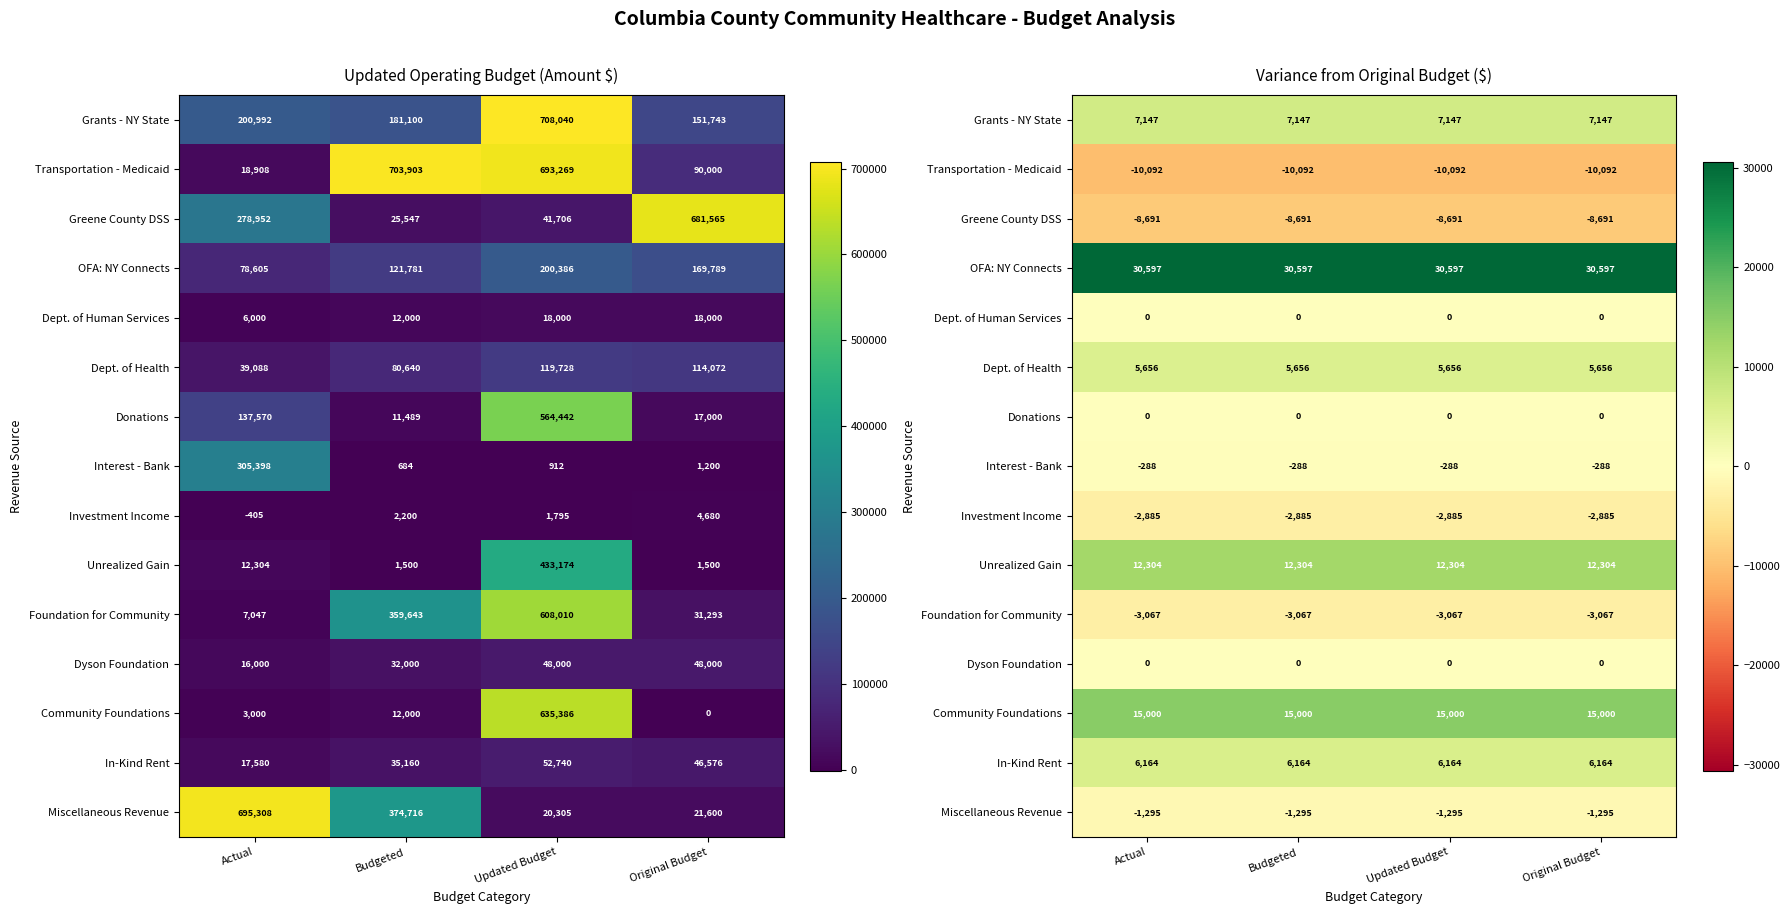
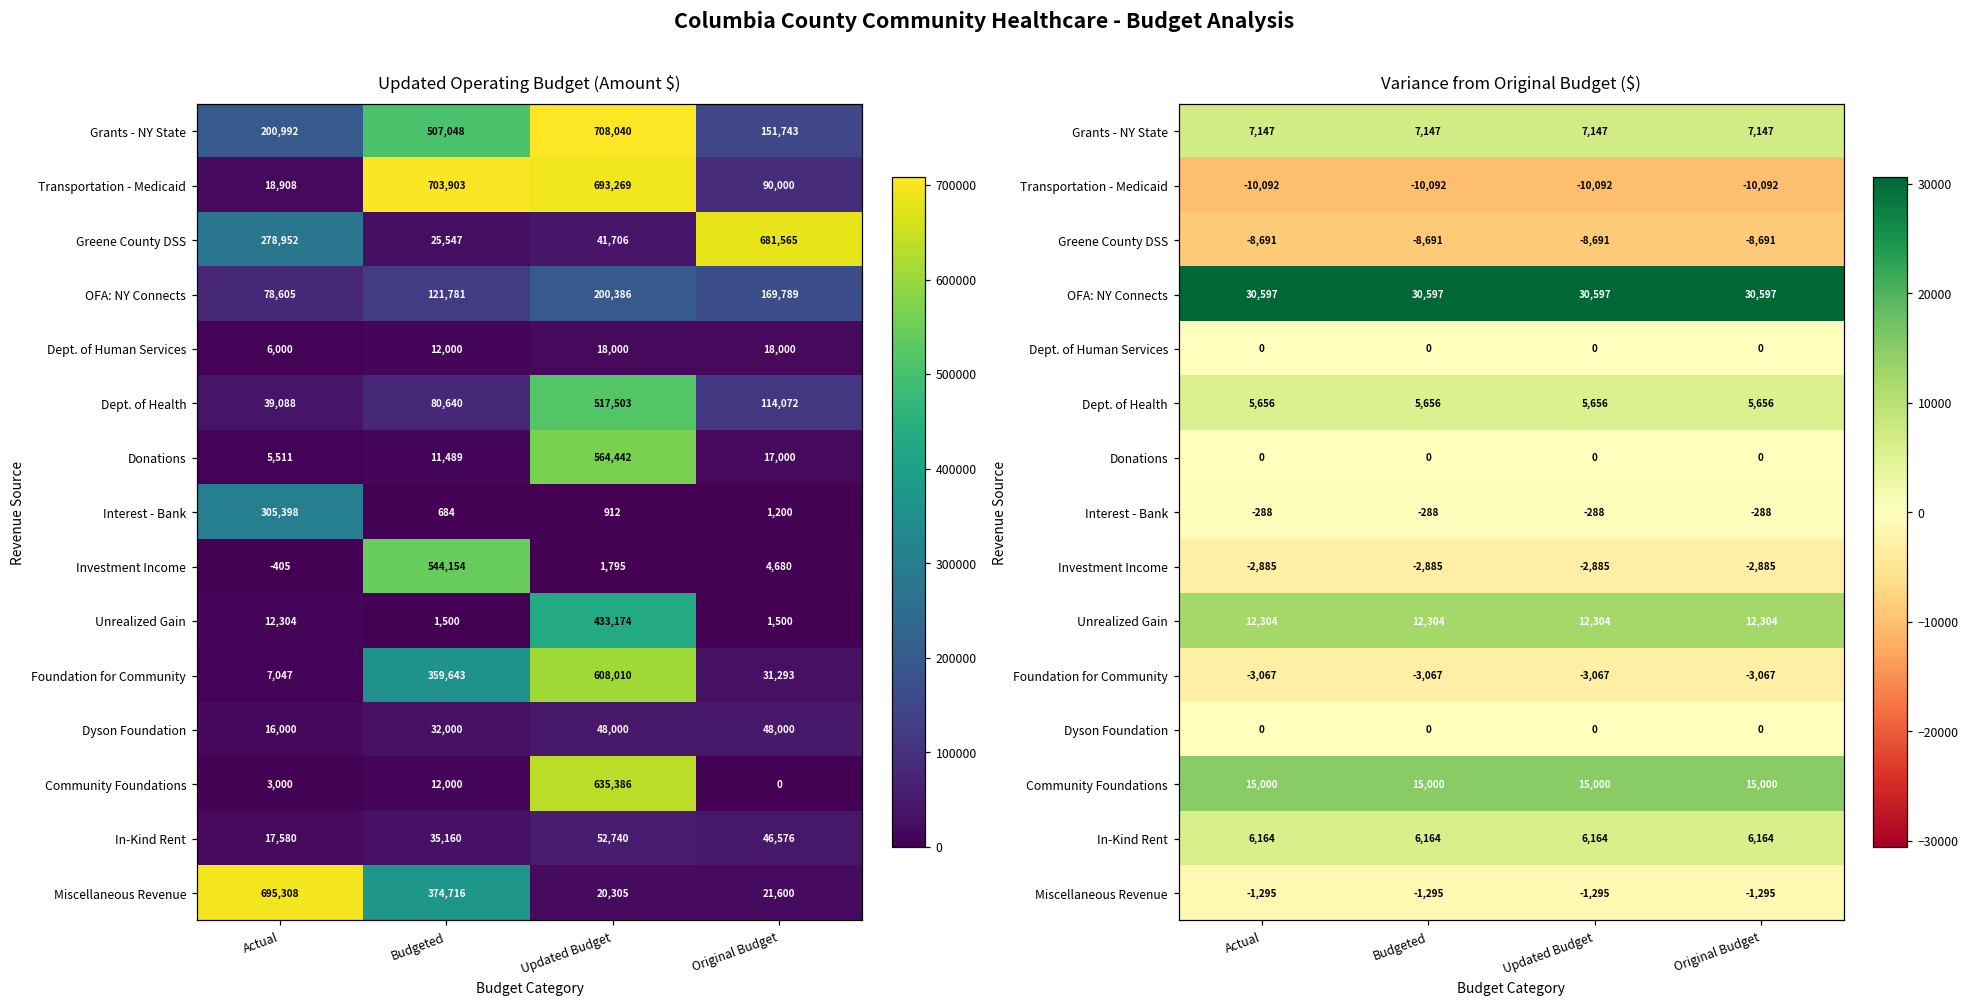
  {
    "Updated Operating Budget (Amount $)": {
      "Grants - NY State": {
        "Actual": "200,992",
-       "Budgeted": "181,100",
+       "Budgeted": "507,048",
        "Updated Budget": "708,040",
        "Original Budget": "151,743"
      },
      "Transportation - Medicaid": {
        "Actual": "18,908",
        "Budgeted": "703,903",
        "Updated Budget": "693,269",
        "Original Budget": "90,000"
      },
      "Greene County DSS": {
        "Actual": "278,952",
        "Budgeted": "25,547",
        "Updated Budget": "41,706",
        "Original Budget": "681,565"
      },
      "OFA: NY Connects": {
        "Actual": "78,605",
        "Budgeted": "121,781",
        "Updated Budget": "200,386",
        "Original Budget": "169,789"
      },
      "Dept. of Human Services": {
        "Actual": "6,000",
        "Budgeted": "12,000",
        "Updated Budget": "18,000",
        "Original Budget": "18,000"
      },
      "Dept. of Health": {
        "Actual": "39,088",
        "Budgeted": "80,640",
-       "Updated Budget": "119,728",
+       "Updated Budget": "517,503",
        "Original Budget": "114,072"
      },
      "Donations": {
-       "Actual": "137,570",
+       "Actual": "5,511",
        "Budgeted": "11,489",
        "Updated Budget": "564,442",
        "Original Budget": "17,000"
      },
      "Interest - Bank": {
        "Actual": "305,398",
        "Budgeted": "684",
        "Updated Budget": "912",
        "Original Budget": "1,200"
      },
      "Investment Income": {
        "Actual": "-405",
-       "Budgeted": "2,200",
+       "Budgeted": "544,154",
        "Updated Budget": "1,795",
        "Original Budget": "4,680"
      },
      "Unrealized Gain": {
        "Actual": "12,304",
        "Budgeted": "1,500",
        "Updated Budget": "433,174",
        "Original Budget": "1,500"
      },
      "Foundation for Community": {
        "Actual": "7,047",
        "Budgeted": "359,643",
        "Updated Budget": "608,010",
        "Original Budget": "31,293"
      },
      "Dyson Foundation": {
        "Actual": "16,000",
        "Budgeted": "32,000",
        "Updated Budget": "48,000",
        "Original Budget": "48,000"
      },
      "Community Foundations": {
        "Actual": "3,000",
        "Budgeted": "12,000",
        "Updated Budget": "635,386",
        "Original Budget": "0"
      },
      "In-Kind Rent": {
        "Actual": "17,580",
        "Budgeted": "35,160",
        "Updated Budget": "52,740",
        "Original Budget": "46,576"
      },
      "Miscellaneous Revenue": {
        "Actual": "695,308",
        "Budgeted": "374,716",
        "Updated Budget": "20,305",
        "Original Budget": "21,600"
      }
    },
    "Variance from Original Budget ($)": {
      "Grants - NY State": {
        "Actual": "7,147",
        "Budgeted": "7,147",
        "Updated Budget": "7,147",
        "Original Budget": "7,147"
      },
      "Transportation - Medicaid": {
        "Actual": "-10,092",
        "Budgeted": "-10,092",
        "Updated Budget": "-10,092",
        "Original Budget": "-10,092"
      },
      "Greene County DSS": {
        "Actual": "-8,691",
        "Budgeted": "-8,691",
        "Updated Budget": "-8,691",
        "Original Budget": "-8,691"
      },
      "OFA: NY Connects": {
        "Actual": "30,597",
        "Budgeted": "30,597",
        "Updated Budget": "30,597",
        "Original Budget": "30,597"
      },
      "Dept. of Human Services": {
        "Actual": "0",
        "Budgeted": "0",
        "Updated Budget": "0",
        "Original Budget": "0"
      },
      "Dept. of Health": {
        "Actual": "5,656",
        "Budgeted": "5,656",
        "Updated Budget": "5,656",
        "Original Budget": "5,656"
      },
      "Donations": {
        "Actual": "0",
        "Budgeted": "0",
        "Updated Budget": "0",
        "Original Budget": "0"
      },
      "Interest - Bank": {
        "Actual": "-288",
        "Budgeted": "-288",
        "Updated Budget": "-288",
        "Original Budget": "-288"
      },
      "Investment Income": {
        "Actual": "-2,885",
        "Budgeted": "-2,885",
        "Updated Budget": "-2,885",
        "Original Budget": "-2,885"
      },
      "Unrealized Gain": {
        "Actual": "12,304",
        "Budgeted": "12,304",
        "Updated Budget": "12,304",
        "Original Budget": "12,304"
      },
      "Foundation for Community": {
        "Actual": "-3,067",
        "Budgeted": "-3,067",
        "Updated Budget": "-3,067",
        "Original Budget": "-3,067"
      },
      "Dyson Foundation": {
        "Actual": "0",
        "Budgeted": "0",
        "Updated Budget": "0",
        "Original Budget": "0"
      },
      "Community Foundations": {
        "Actual": "15,000",
        "Budgeted": "15,000",
        "Updated Budget": "15,000",
        "Original Budget": "15,000"
      },
      "In-Kind Rent": {
        "Actual": "6,164",
        "Budgeted": "6,164",
        "Updated Budget": "6,164",
        "Original Budget": "6,164"
      },
      "Miscellaneous Revenue": {
        "Actual": "-1,295",
        "Budgeted": "-1,295",
        "Updated Budget": "-1,295",
        "Original Budget": "-1,295"
      }
    }
  }
